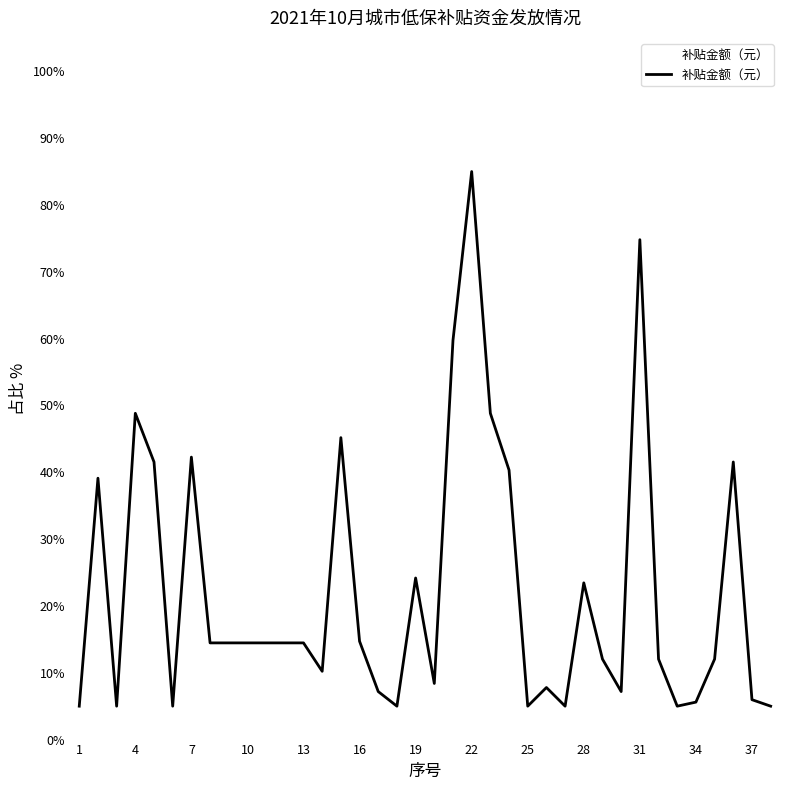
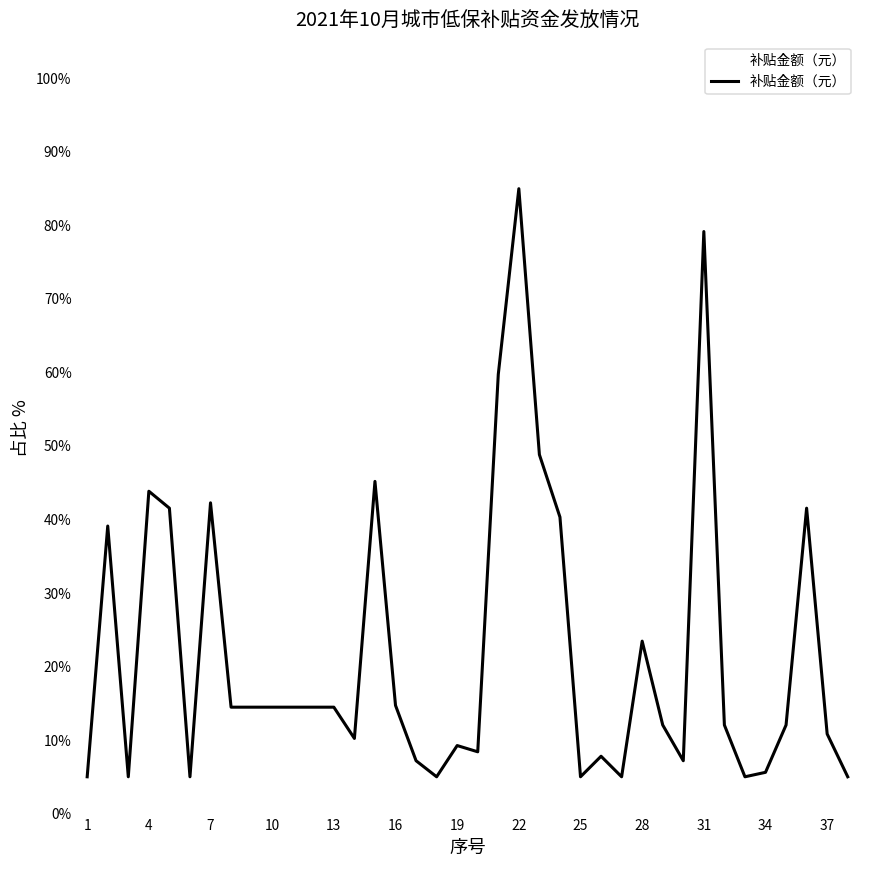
  {
    "1": "5%",
-   "4": "49%",
+   "4": "44%",
    "7": "42%",
    "10": "14%",
    "13": "14%",
    "16": "15%",
-   "19": "24%",
+   "19": "9%",
    "22": "85%",
    "25": "5%",
    "28": "23%",
-   "31": "75%",
+   "31": "79%",
    "34": "6%",
-   "37": "6%"
+   "37": "11%"
  }
